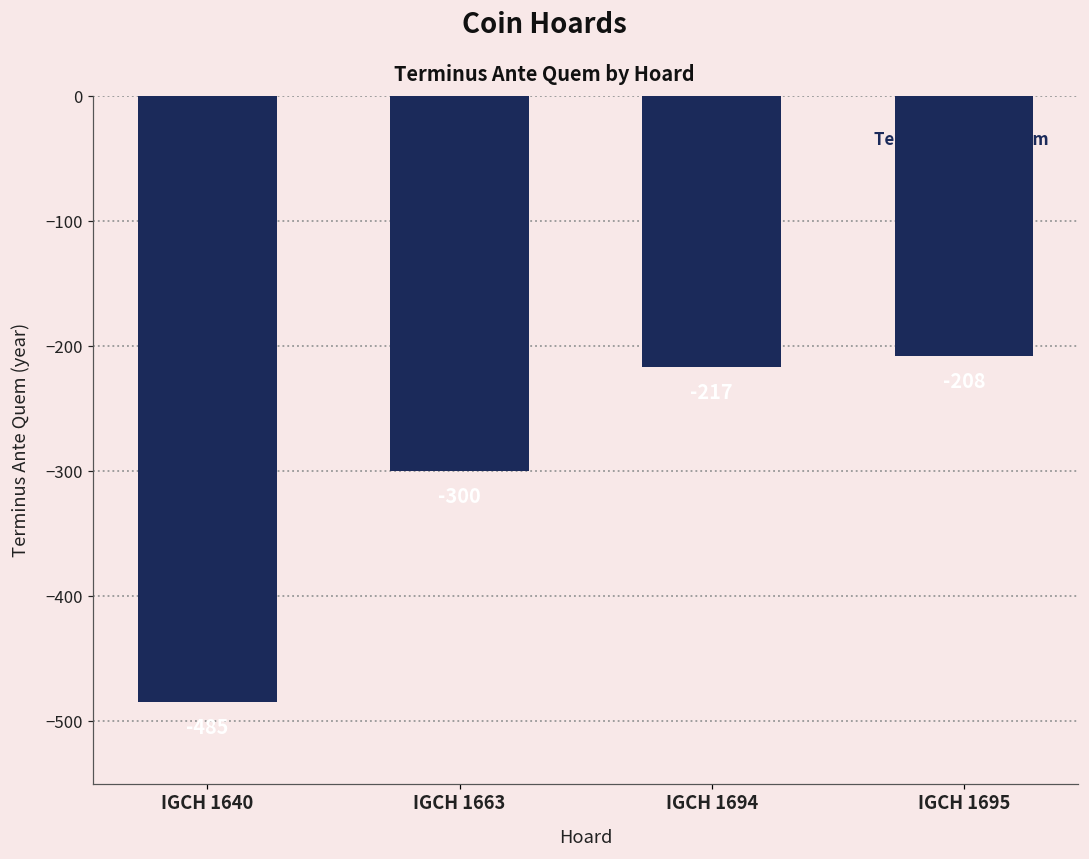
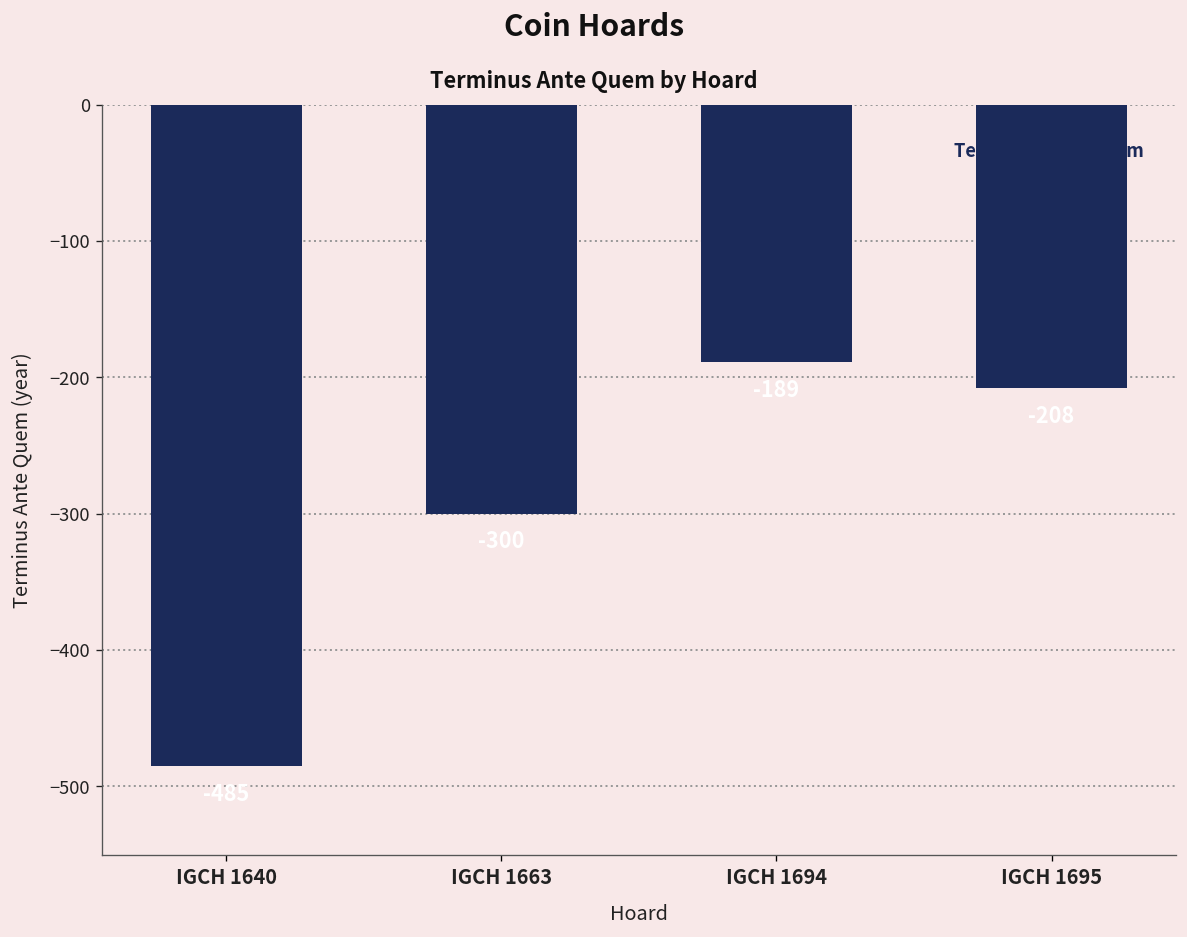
  {
    "IGCH 1640": -485,
    "IGCH 1663": -300,
-   "IGCH 1694": -217,
+   "IGCH 1694": -189,
    "IGCH 1695": -208
  }
